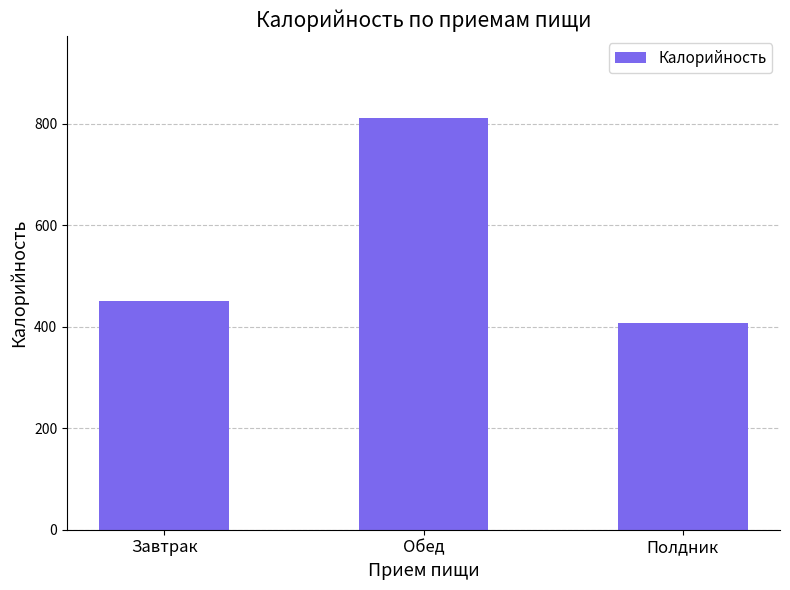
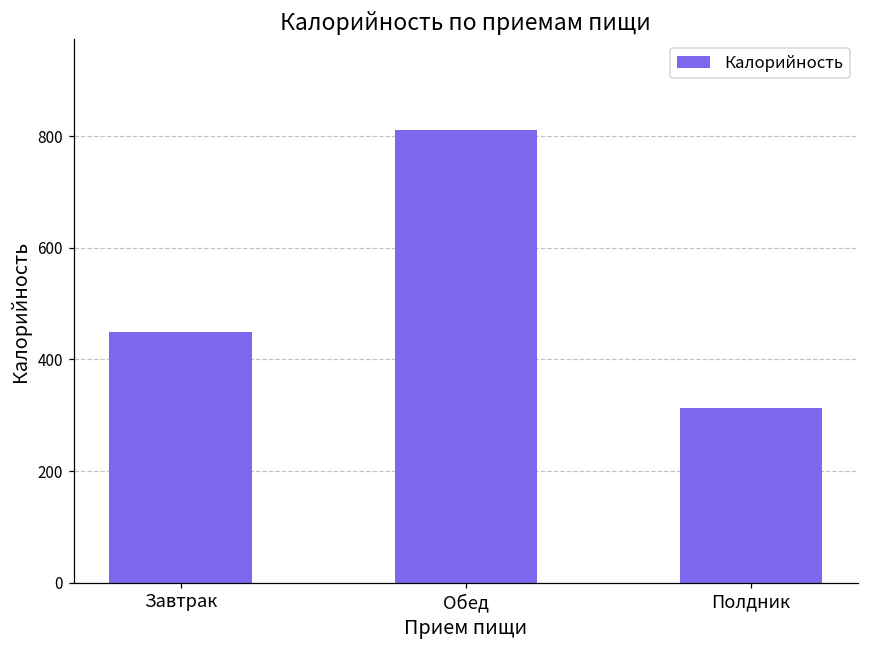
  {
    "Завтрак": 450,
    "Обед": 810,
-   "Полдник": 410
+   "Полдник": 310
  }
